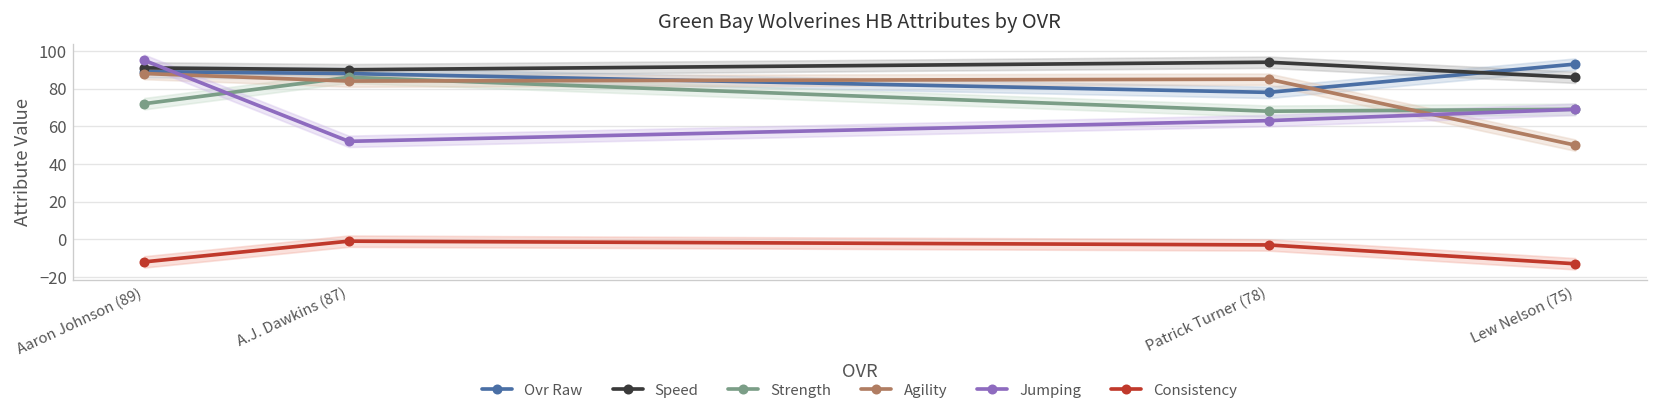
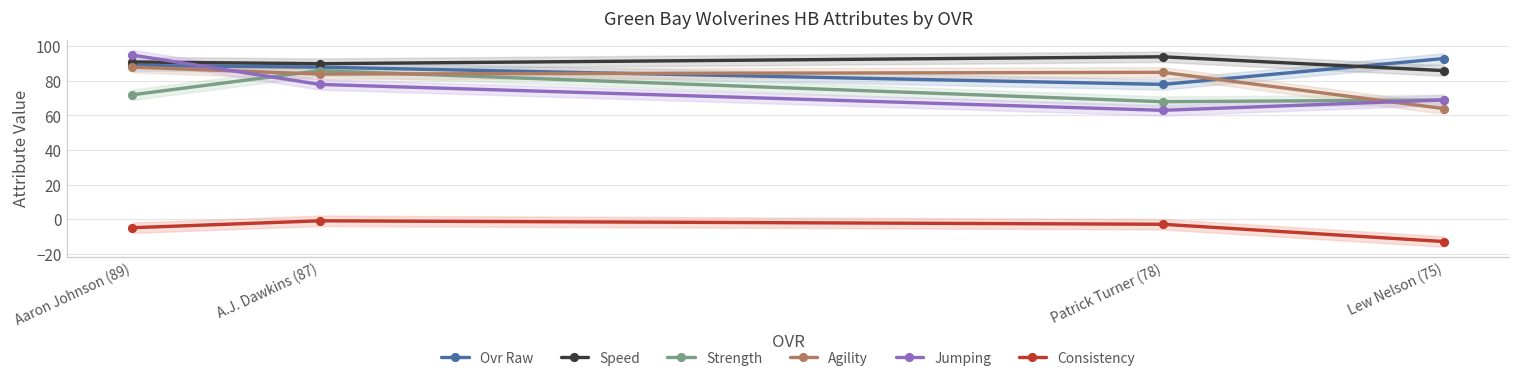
  {
    "Ovr Raw": {
      "Patrick Turner (78)": 78,
      "Lew Nelson (75)": 93
    },
    "Speed": {
      "Patrick Turner (78)": 94,
      "Lew Nelson (75)": 86
    },
    "Agility": {
      "A.J. Dawkins (87)": 84,
      "Patrick Turner (78)": 85,
-     "Lew Nelson (75)": 50
+     "Lew Nelson (75)": 64
    },
    "Jumping": {
-     "A.J. Dawkins (87)": 52,
+     "A.J. Dawkins (87)": 78,
      "Patrick Turner (78)": 63
    },
    "Consistency": {
-     "Aaron Johnson (89)": -12,
+     "Aaron Johnson (89)": -5,
      "A.J. Dawkins (87)": -1,
      "Patrick Turner (78)": -3,
      "Lew Nelson (75)": -13
    }
  }
